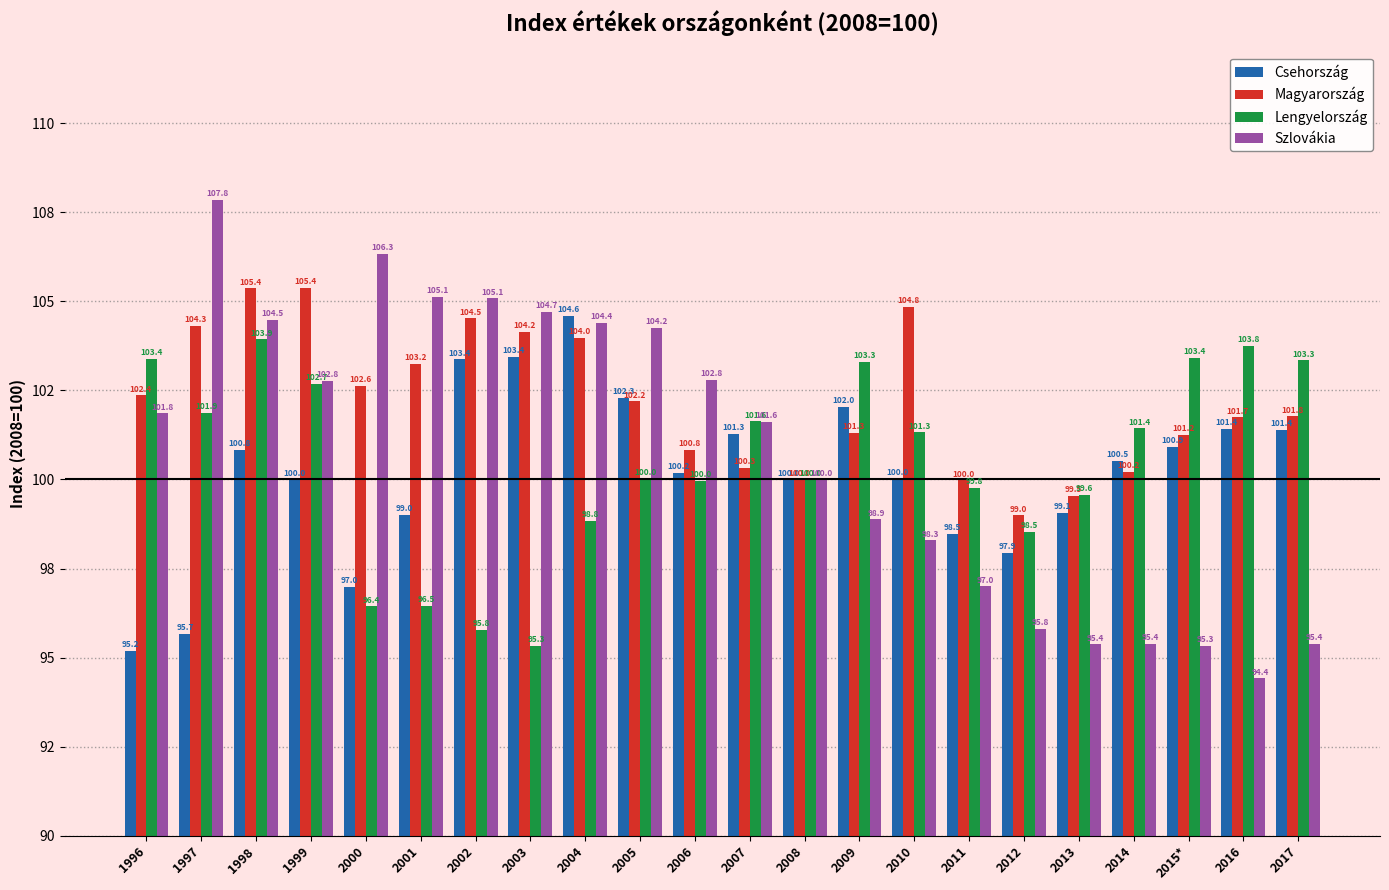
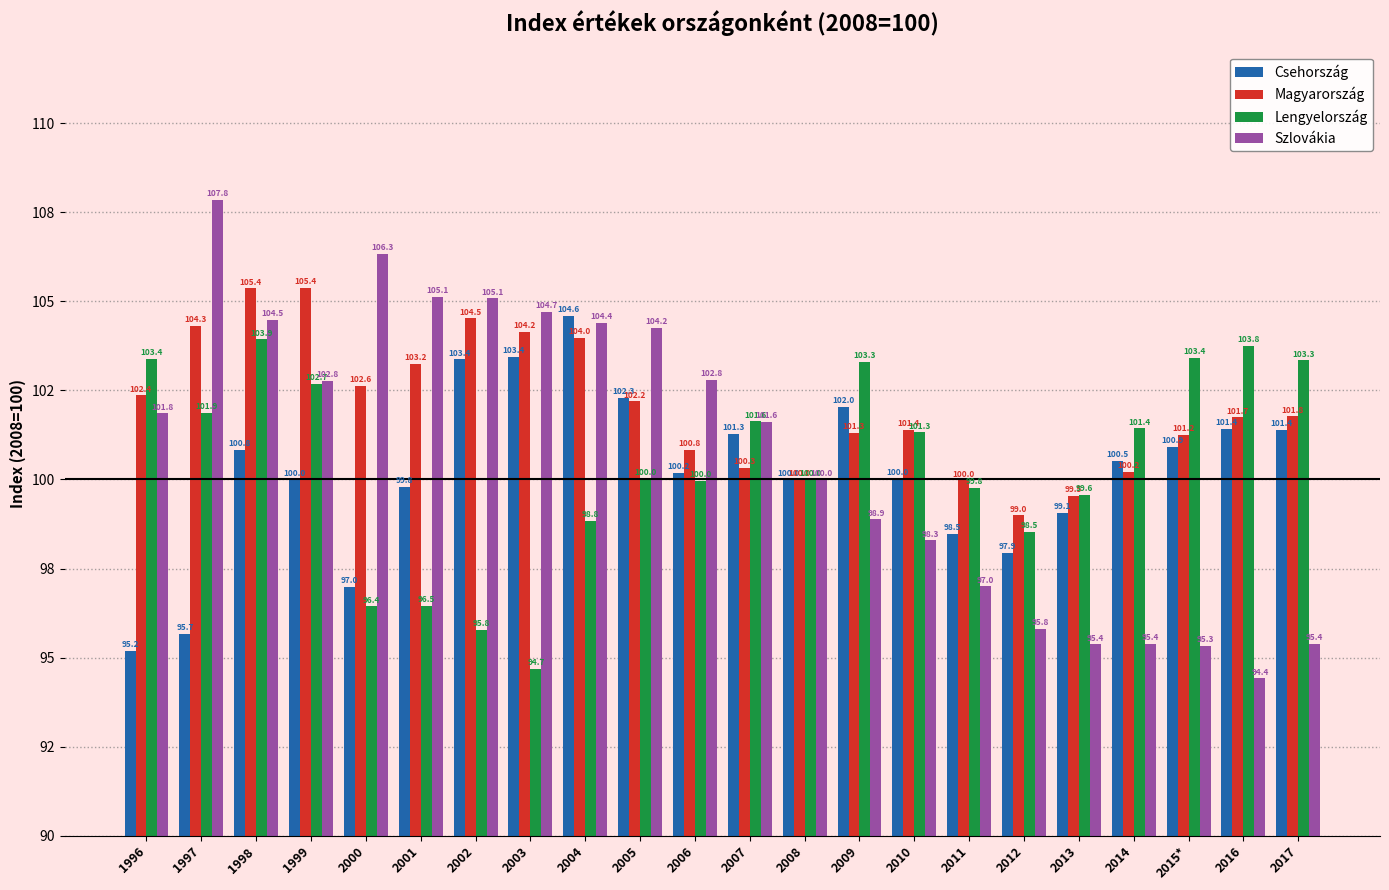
  {
    "Csehország": {
      "1996": 95.2,
      "1997": 95.7,
      "1998": 100.8,
      "1999": 100.0,
      "2000": 97.0,
-     "2001": 99.0,
+     "2001": 99.8,
      "2002": 103.4,
      "2003": 103.4,
      "2004": 104.6,
      "2006": 100.2,
      "2007": 101.3,
      "2009": 102.0,
      "2010": 100.0,
      "2011": 98.5,
      "2012": 97.9,
      "2013": 99.1,
      "2014": 100.5,
      "2015*": 100.9,
      "2016": 101.4,
      "2017": 101.4
    },
    "Magyarország": {
      "1996": 102.4,
      "1997": 104.3,
      "1998": 105.4,
      "1999": 105.4,
      "2000": 102.6,
      "2001": 103.2,
      "2002": 104.5,
      "2003": 104.2,
      "2004": 104.0,
      "2006": 100.8,
      "2007": 100.3,
      "2009": 101.3,
-     "2010": 104.8,
+     "2010": 101.4,
      "2011": 100.0,
      "2012": 99.0,
      "2014": 100.2,
      "2015*": 101.2,
      "2016": 101.7,
      "2017": 101.8
    },
    "Lengyelország": {
      "1996": 103.4,
      "1997": 101.9,
      "1998": 103.9,
      "2000": 96.4,
      "2001": 96.5,
      "2002": 95.8,
-     "2003": 95.3,
+     "2003": 94.7,
      "2004": 98.8,
      "2005": 100.0,
      "2006": 100.0,
      "2009": 103.3,
      "2011": 99.8,
      "2012": 98.5,
      "2014": 101.4,
      "2015*": 103.4,
      "2016": 103.8,
      "2017": 103.3
    },
    "Szlovákia": {
      "1996": 101.8,
      "1997": 107.8,
      "1998": 104.5,
      "2000": 106.3,
      "2001": 105.1,
      "2002": 105.1,
      "2003": 104.7,
      "2004": 104.4,
      "2005": 104.2,
      "2006": 102.8,
      "2009": 98.9,
      "2010": 98.3,
      "2011": 97.0,
      "2012": 95.8,
      "2013": 95.4,
      "2014": 95.4,
      "2015*": 95.3,
      "2016": 94.4,
      "2017": 95.4
    }
  }
